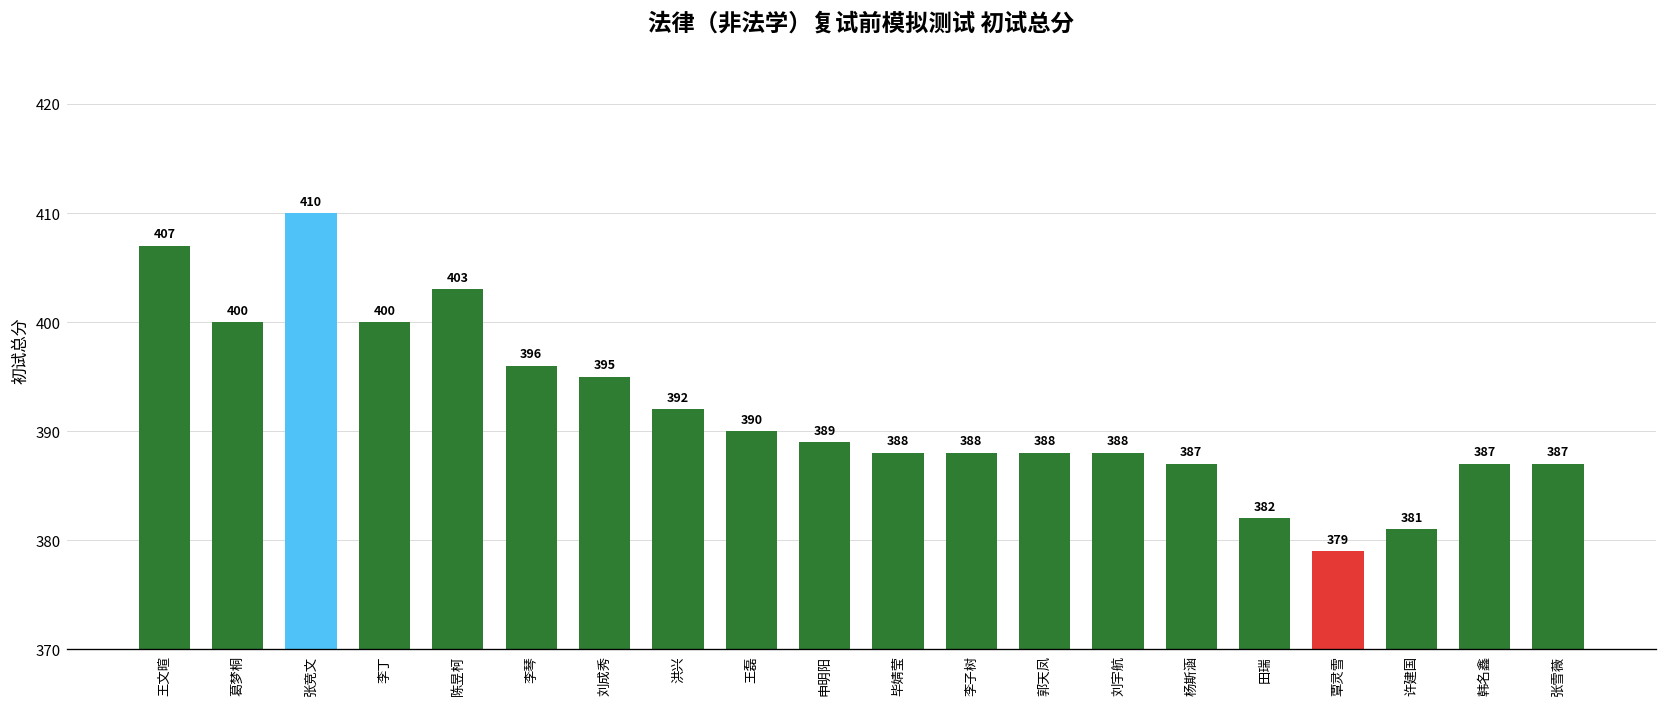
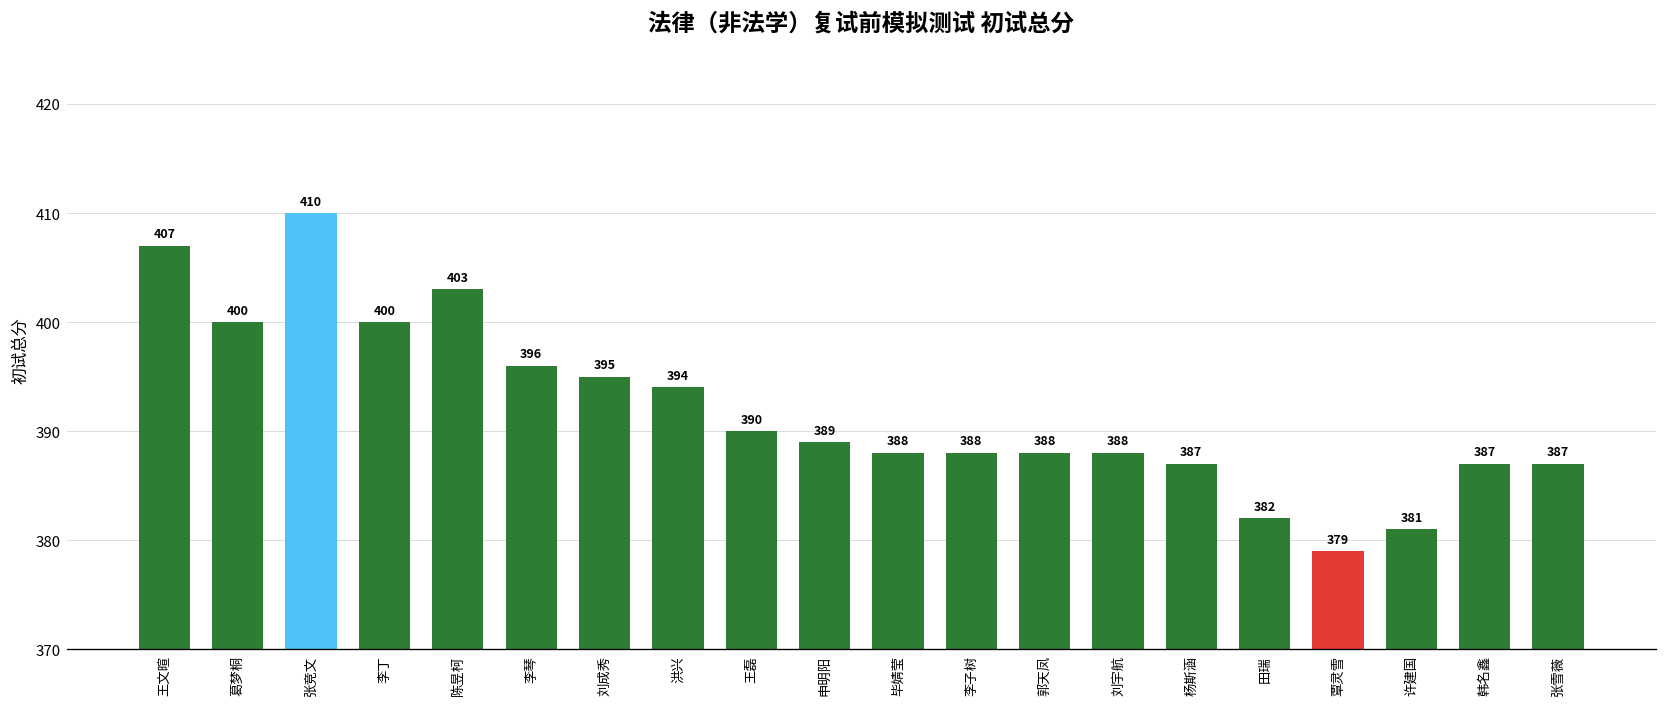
  {
    "王文暄": 407,
    "葛梦桐": 400,
    "张竞文": 410,
    "李丁": 400,
    "陈昱柯": 403,
    "李琴": 396,
    "刘成秀": 395,
-   "洪兴": 392,
+   "洪兴": 394,
    "王磊": 390,
    "申明阳": 389,
    "毕婧莹": 388,
    "李子树": 388,
    "郭天凤": 388,
    "刘宇航": 388,
    "杨斯涵": 387,
    "田瑞": 382,
    "覃灵雪": 379,
    "许建国": 381,
    "韩名鑫": 387,
    "张雪薇": 387
  }
